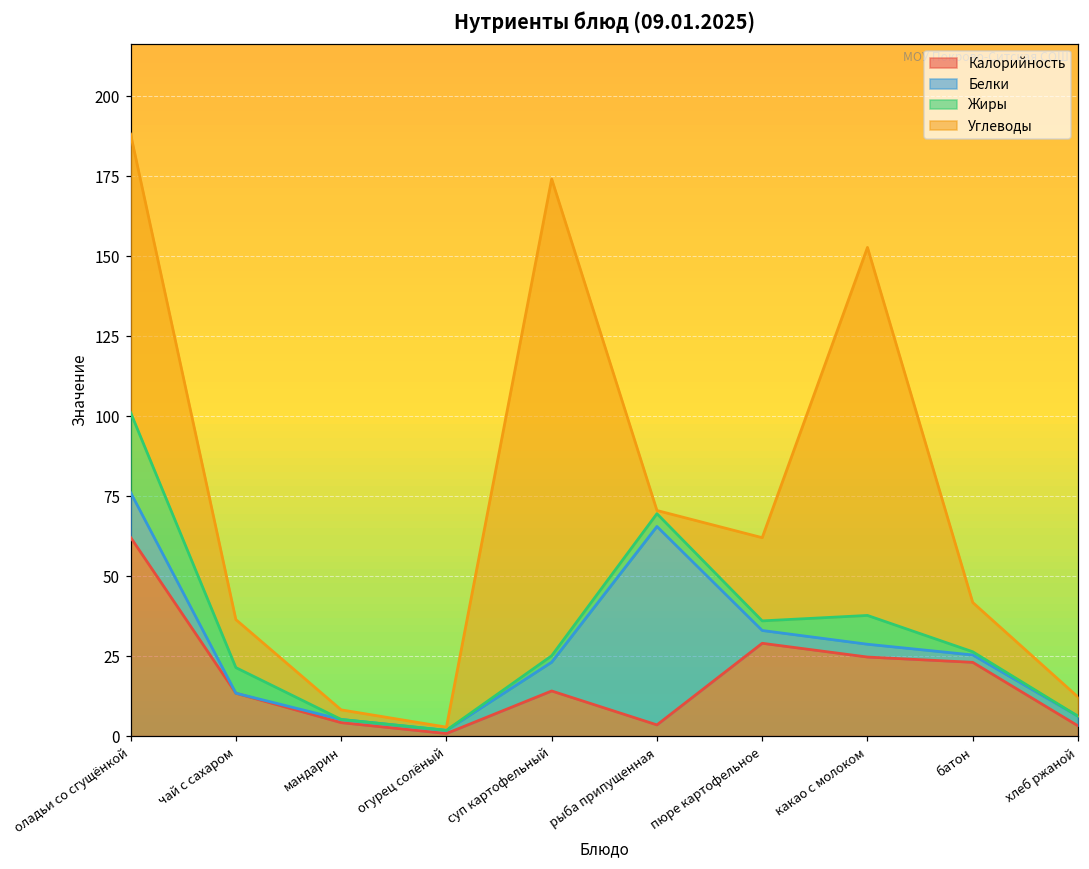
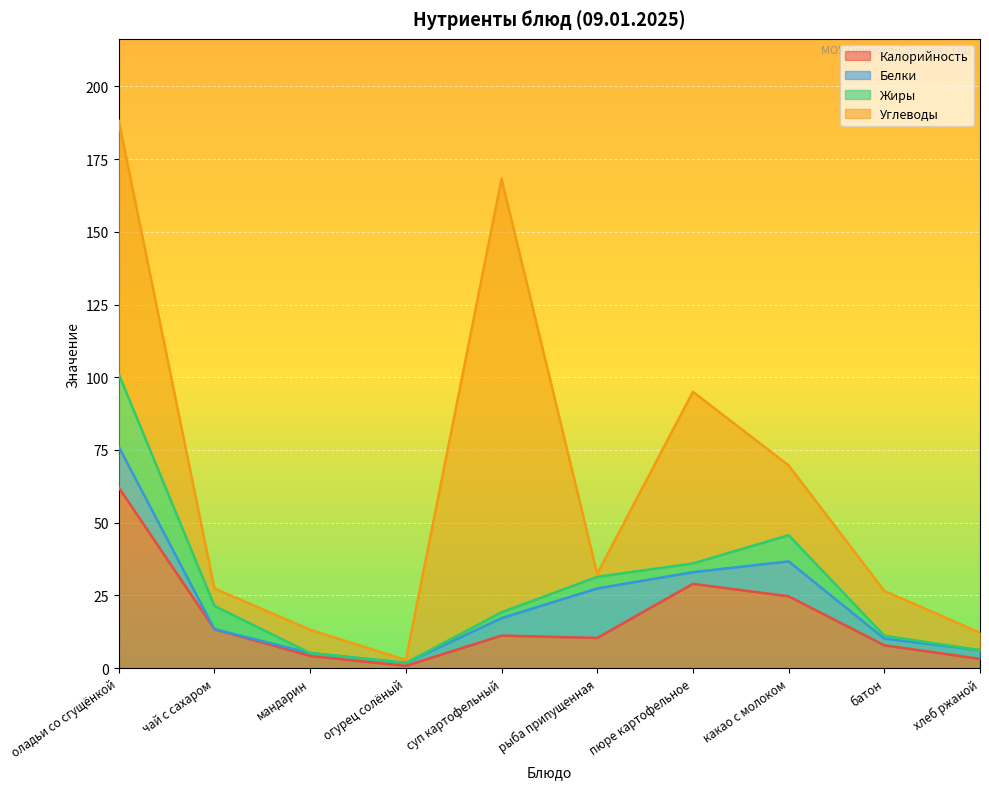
  {
    "Калорийность": {
      "оладьи со сгущёнкой": 62,
      "мандарин": 4,
      "огурец солёный": 1,
-     "суп картофельный": 14,
-     "рыба припущенная": 4,
+     "суп картофельный": 11,
+     "рыба припущенная": 10,
      "пюре картофельное": 29,
      "какао с молоком": 25,
-     "батон": 23,
+     "батон": 8,
      "хлеб ржаной": 3
    },
    "Белки": {
      "оладьи со сгущёнкой": 14,
-     "суп картофельный": 9,
-     "рыба припущенная": 62,
+     "суп картофельный": 6,
+     "рыба припущенная": 17,
      "пюре картофельное": 4,
-     "какао с молоком": 4,
+     "какао с молоком": 12,
      "батон": 2
    },
    "Жиры": {
      "оладьи со сгущёнкой": 25,
      "чай с сахаром": 8,
      "суп картофельный": 2,
      "рыба припущенная": 4,
      "пюре картофельное": 3,
      "какао с молоком": 9,
      "батон": 1
    },
    "Углеводы": {
      "оладьи со сгущёнкой": 87,
-     "чай с сахаром": 15,
-     "мандарин": 3,
+     "чай с сахаром": 6,
+     "мандарин": 8,
      "огурец солёный": 1,
      "суп картофельный": 149,
      "рыба припущенная": 1,
-     "пюре картофельное": 26,
-     "какао с молоком": 115,
+     "пюре картофельное": 59,
+     "какао с молоком": 24,
      "батон": 15,
      "хлеб ржаной": 6
    }
  }
